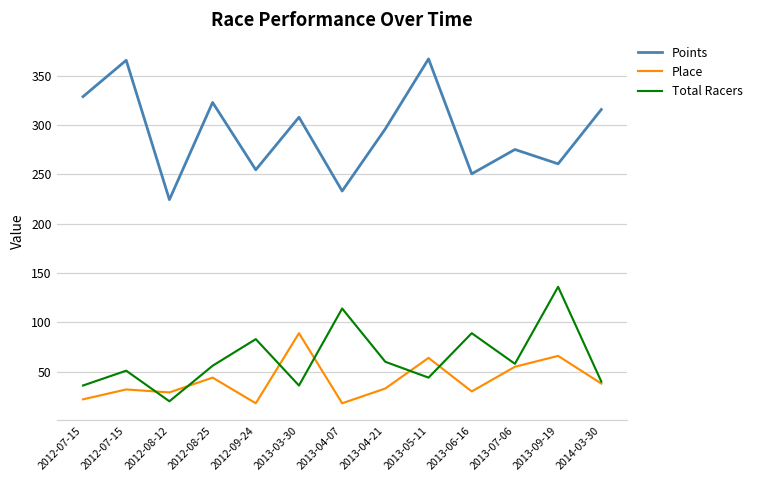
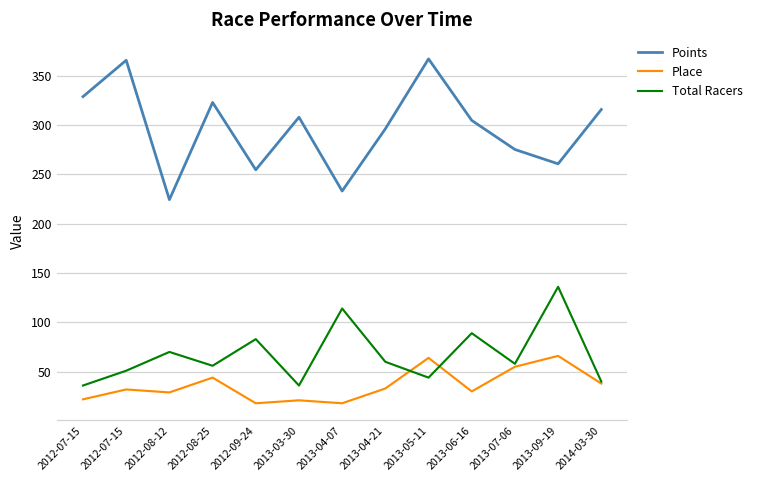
  {
    "Points": {
      "2012-08-12": 220,
      "2012-08-25": 320,
      "2012-09-24": 250,
      "2013-03-30": 310,
      "2013-04-07": 230,
      "2013-04-21": 300,
      "2013-05-11": 370,
-     "2013-06-16": 250,
+     "2013-06-16": 300,
      "2013-07-06": 280,
      "2013-09-19": 260,
      "2014-03-30": 320
    },
    "Place": {
      "2012-08-12": 30,
      "2012-08-25": 40,
      "2012-09-24": 20,
-     "2013-03-30": 90,
+     "2013-03-30": 20,
      "2013-04-07": 20,
      "2013-04-21": 30,
      "2013-05-11": 60,
      "2013-06-16": 30,
      "2013-07-06": 60,
      "2013-09-19": 70
    },
    "Total Racers": {
-     "2012-08-12": 20,
+     "2012-08-12": 70,
      "2012-08-25": 60,
      "2012-09-24": 80,
      "2013-03-30": 40,
      "2013-04-07": 110,
      "2013-04-21": 60,
      "2013-05-11": 40,
      "2013-06-16": 90,
      "2013-07-06": 60,
      "2013-09-19": 140
    }
  }
